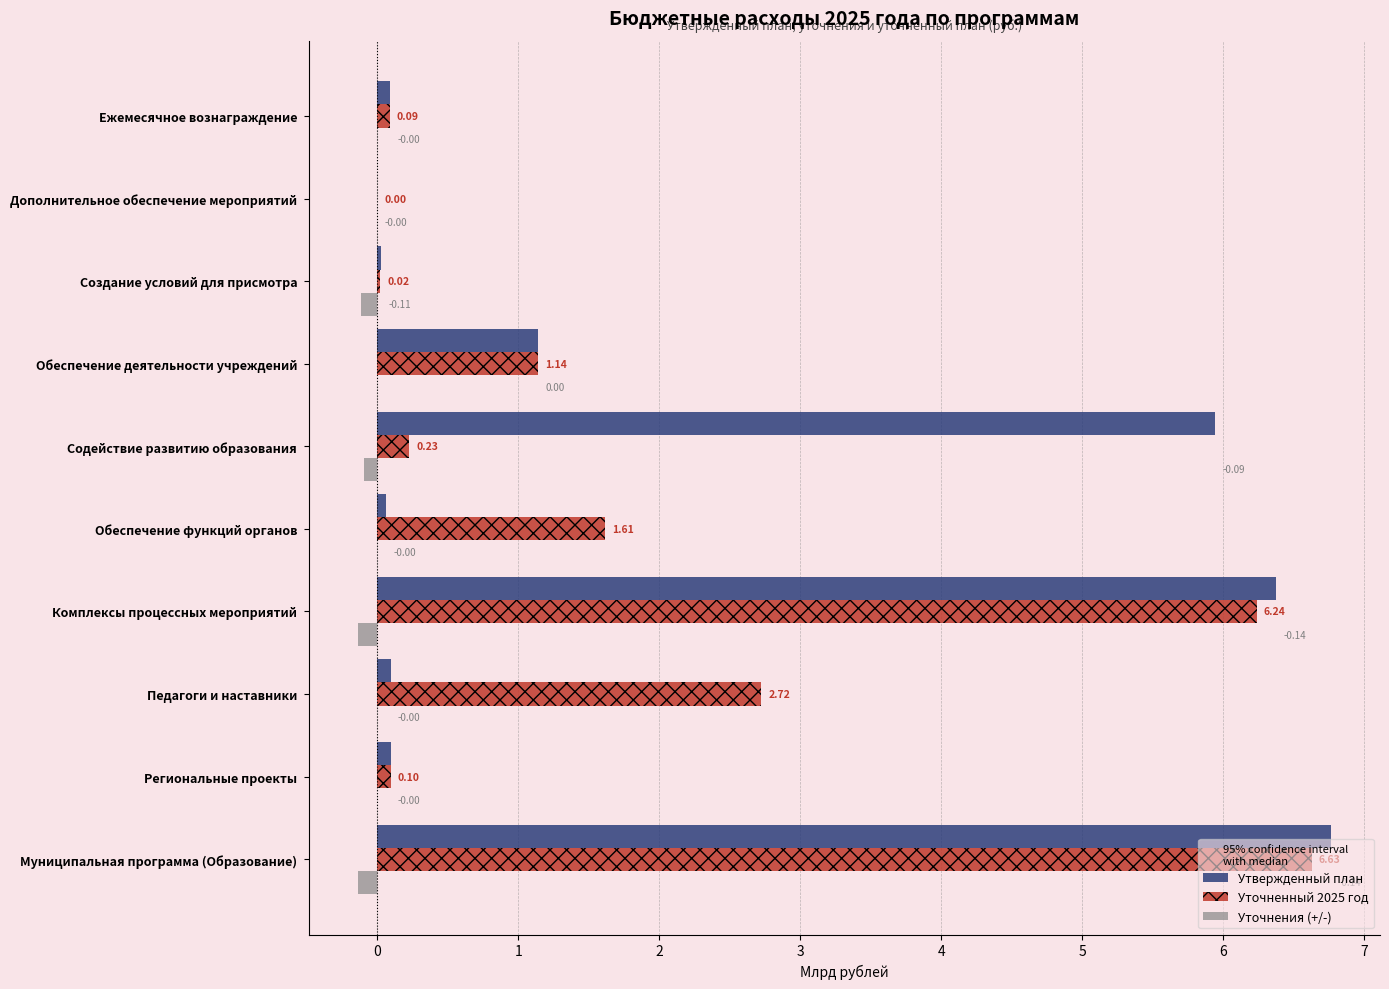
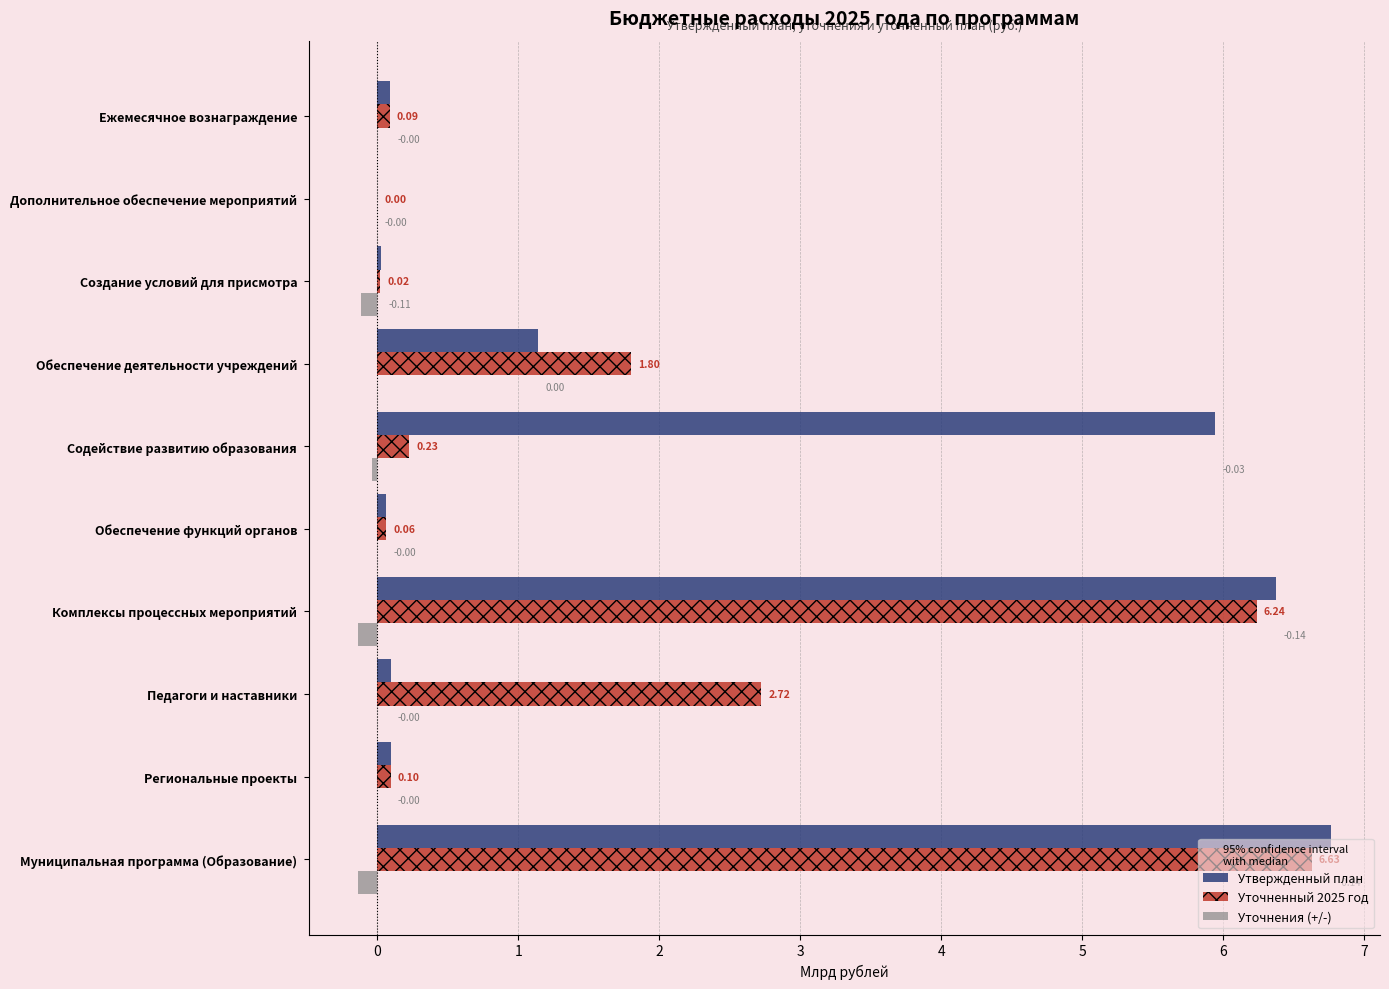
  {
    "Утвержденный план": {
      "Создание условий для присмотра": 0.03,
      "Обеспечение деятельности учреждений": 1.14,
      "Содействие развитию образования": 5.94,
      "Комплексы процессных мероприятий": 6.37,
      "Педагоги и наставники": 0.10,
      "Муниципальная программа (Образование)": 6.76
    },
    "Уточненный 2025 год": {
      "Ежемесячное вознаграждение": 0.09,
      "Дополнительное обеспечение мероприятий": 0.00,
      "Создание условий для присмотра": 0.02,
-     "Обеспечение деятельности учреждений": 1.14,
+     "Обеспечение деятельности учреждений": 1.80,
      "Содействие развитию образования": 0.23,
-     "Обеспечение функций органов": 1.61,
+     "Обеспечение функций органов": 0.06,
      "Комплексы процессных мероприятий": 6.24,
      "Педагоги и наставники": 2.72,
      "Региональные проекты": 0.10
    },
    "Уточнения (+/-)": {
      "Ежемесячное вознаграждение": -0.00,
      "Дополнительное обеспечение мероприятий": -0.00,
-     "Содействие развитию образования": -0.09,
+     "Содействие развитию образования": -0.03,
      "Обеспечение функций органов": -0.00,
      "Педагоги и наставники": -0.00,
      "Региональные проекты": -0.00
    }
  }
